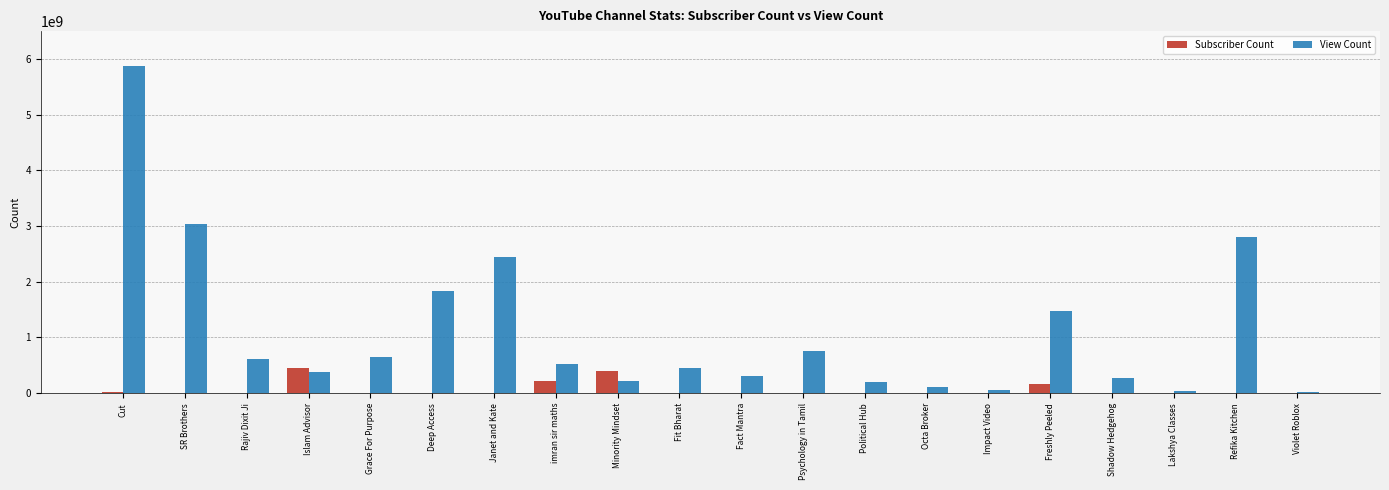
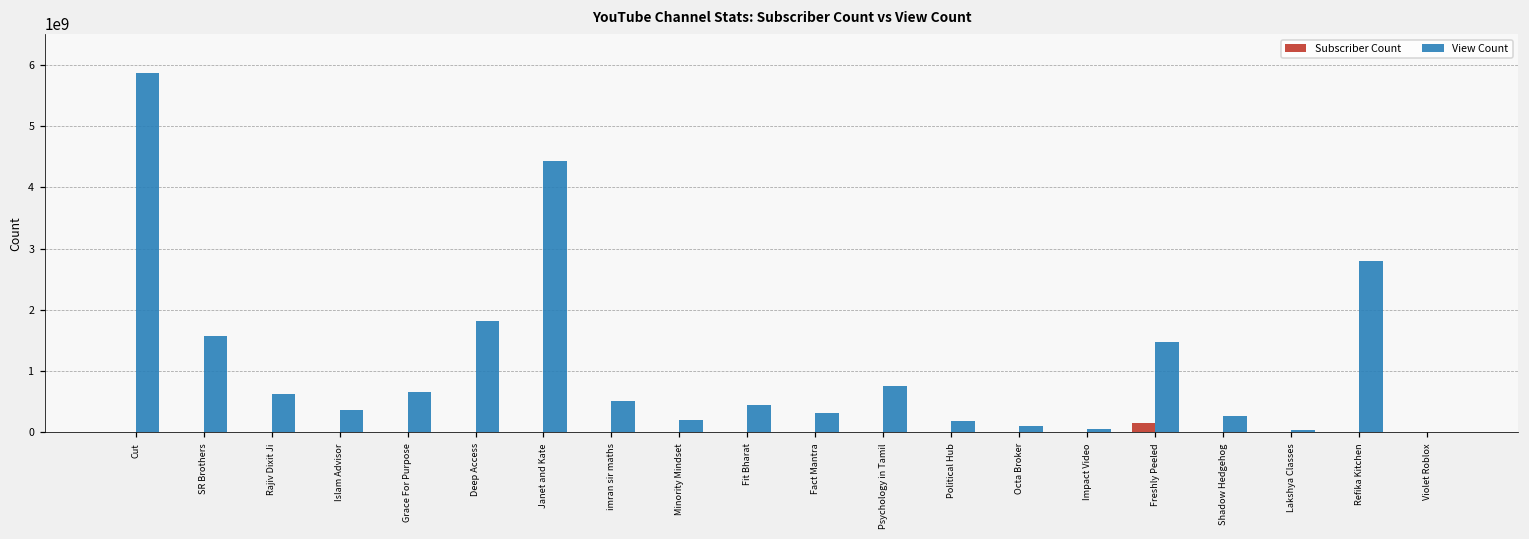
  {
    "Subscriber Count": {
-     "Islam Advisor": 500000000,
-     "imran sir maths": 200000000,
-     "Minority Mindset": 400000000,
+     "Islam Advisor": 0,
+     "imran sir maths": 0,
+     "Minority Mindset": 0,
      "Freshly Peeled": 200000000
    },
    "View Count": {
      "Cut": 5900000000,
-     "SR Brothers": 3000000000,
+     "SR Brothers": 1600000000,
      "Rajiv Dixit Ji": 600000000,
      "Islam Advisor": 400000000,
      "Grace For Purpose": 700000000,
      "Deep Access": 1800000000,
-     "Janet and Kate": 2500000000,
+     "Janet and Kate": 4400000000,
      "imran sir maths": 500000000,
      "Minority Mindset": 200000000,
      "Fit Bharat": 400000000,
      "Fact Mantra": 300000000,
      "Psychology in Tamil": 800000000,
      "Political Hub": 200000000,
      "Octa Broker": 100000000,
      "Impact Video": 100000000,
      "Freshly Peeled": 1500000000,
      "Shadow Hedgehog": 300000000,
      "Refika Kitchen": 2800000000
    }
  }
